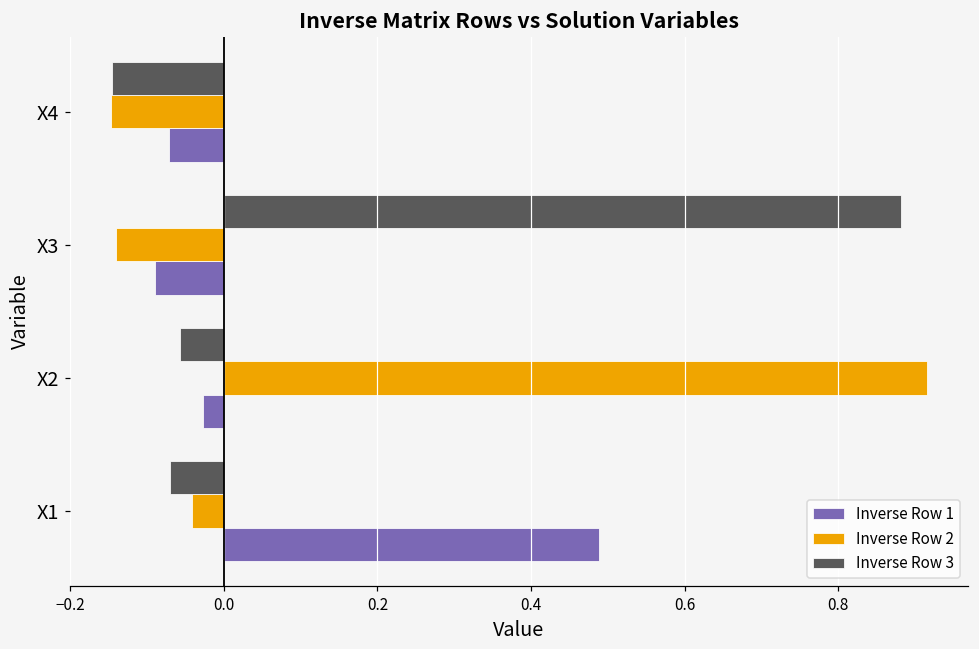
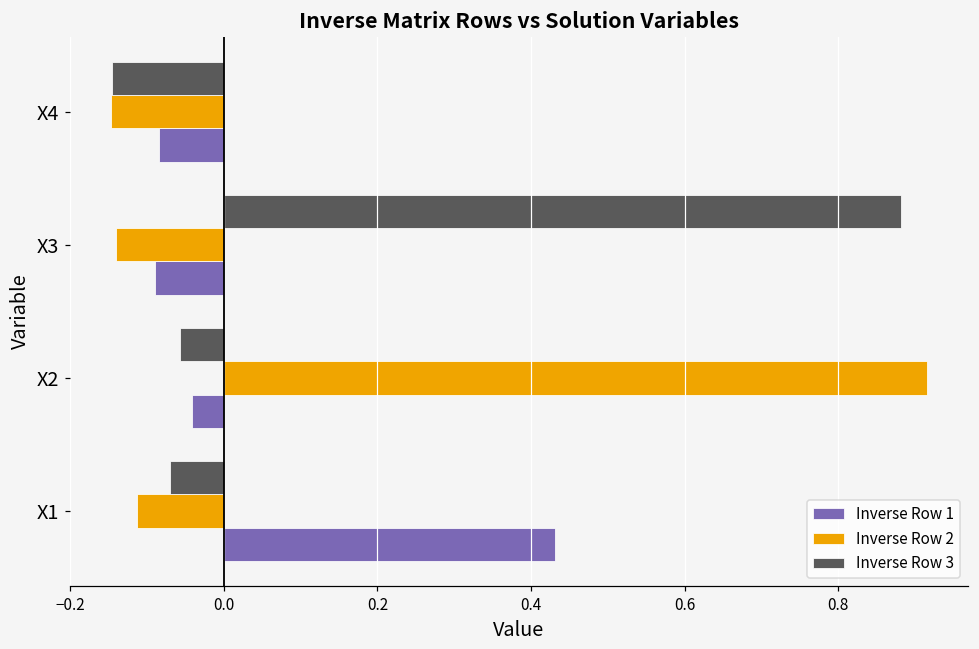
  {
    "Inverse Row 1": {
-     "X4": -0.07,
+     "X4": -0.08,
      "X3": -0.09,
-     "X2": -0.03,
-     "X1": 0.49
+     "X2": -0.04,
+     "X1": 0.43
    },
    "Inverse Row 2": {
      "X4": -0.15,
      "X3": -0.14,
      "X2": 0.92,
-     "X1": -0.04
+     "X1": -0.11
    },
    "Inverse Row 3": {
      "X4": -0.15,
      "X3": 0.88,
      "X2": -0.06,
      "X1": -0.07
    }
  }
